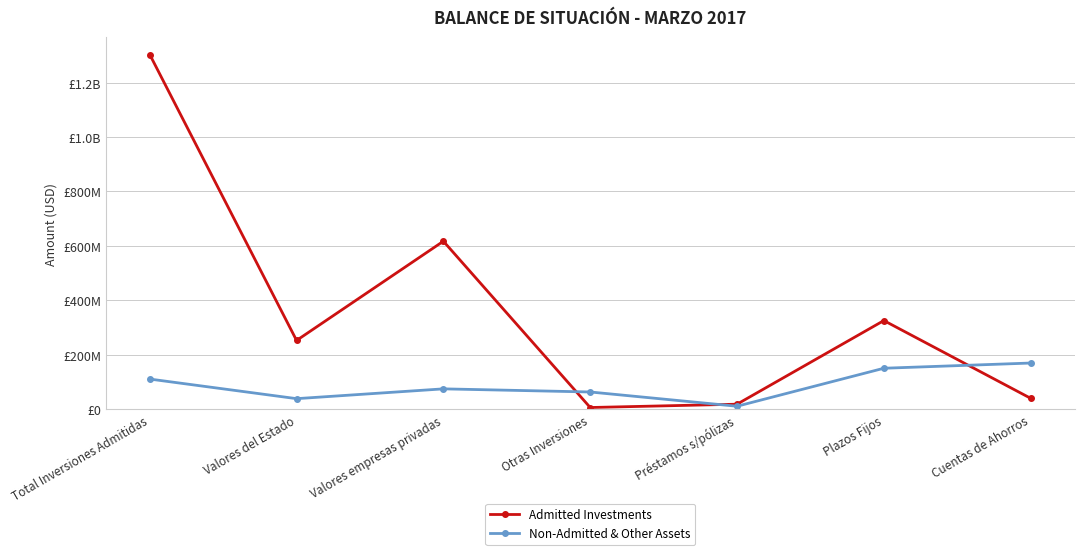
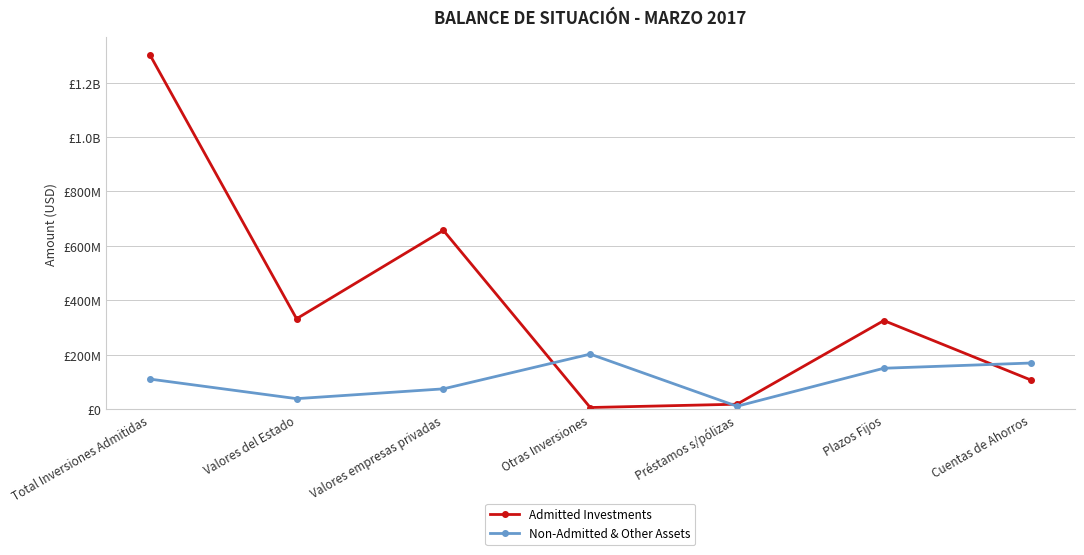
  {
    "Admitted Investments": {
      "Total Inversiones Admitidas": "£1300000000",
-     "Valores del Estado": "£250000000",
-     "Valores empresas privadas": "£620000000",
+     "Valores del Estado": "£330000000",
+     "Valores empresas privadas": "£660000000",
      "Otras Inversiones": "£10000000",
      "Plazos Fijos": "£330000000",
-     "Cuentas de Ahorros": "£40000000"
+     "Cuentas de Ahorros": "£110000000"
    },
    "Non-Admitted & Other Assets": {
      "Total Inversiones Admitidas": "£110000000",
      "Valores del Estado": "£40000000",
      "Valores empresas privadas": "£80000000",
-     "Otras Inversiones": "£60000000",
+     "Otras Inversiones": "£200000000",
      "Plazos Fijos": "£150000000",
      "Cuentas de Ahorros": "£170000000"
    }
  }
